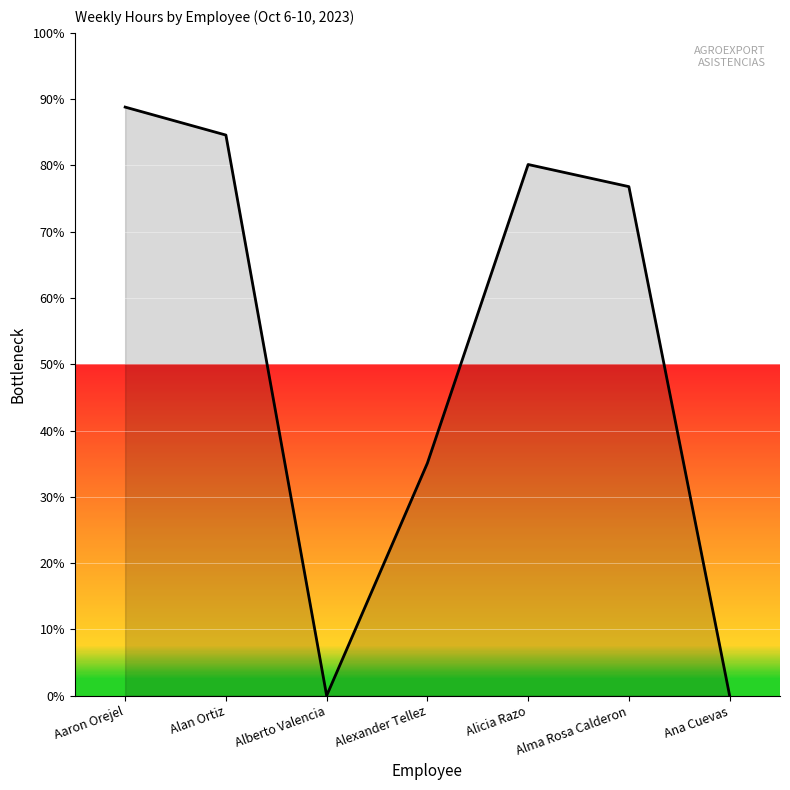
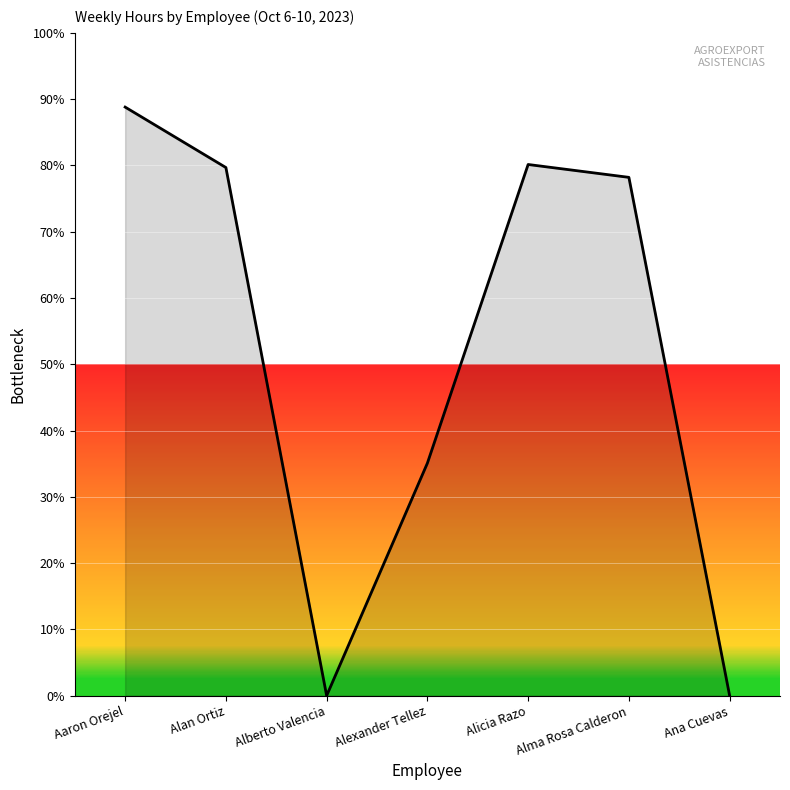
  {
    "Aaron Orejel": "89%",
-   "Alan Ortiz": "85%",
+   "Alan Ortiz": "80%",
    "Alicia Razo": "80%",
-   "Alma Rosa Calderon": "77%"
+   "Alma Rosa Calderon": "78%"
  }
